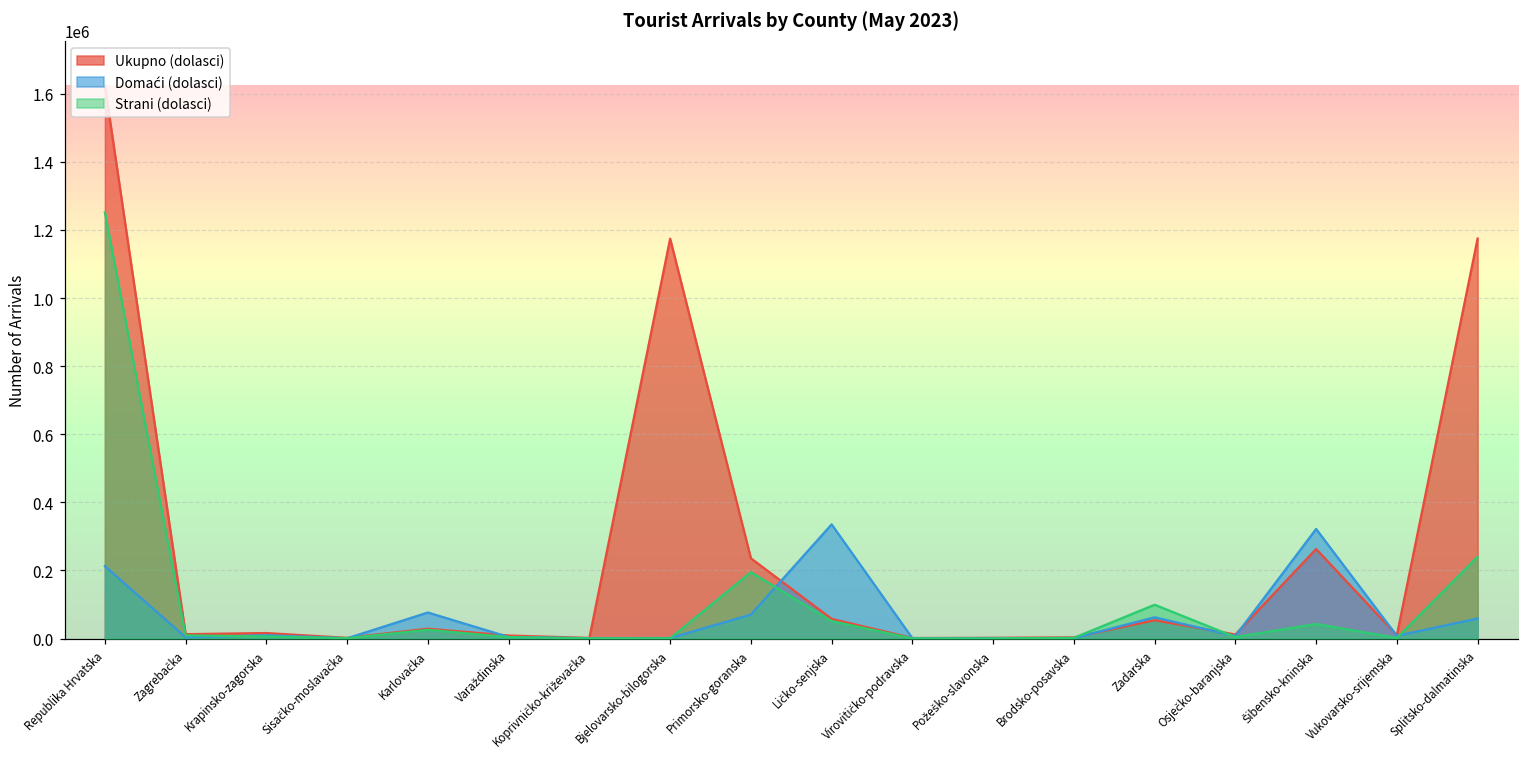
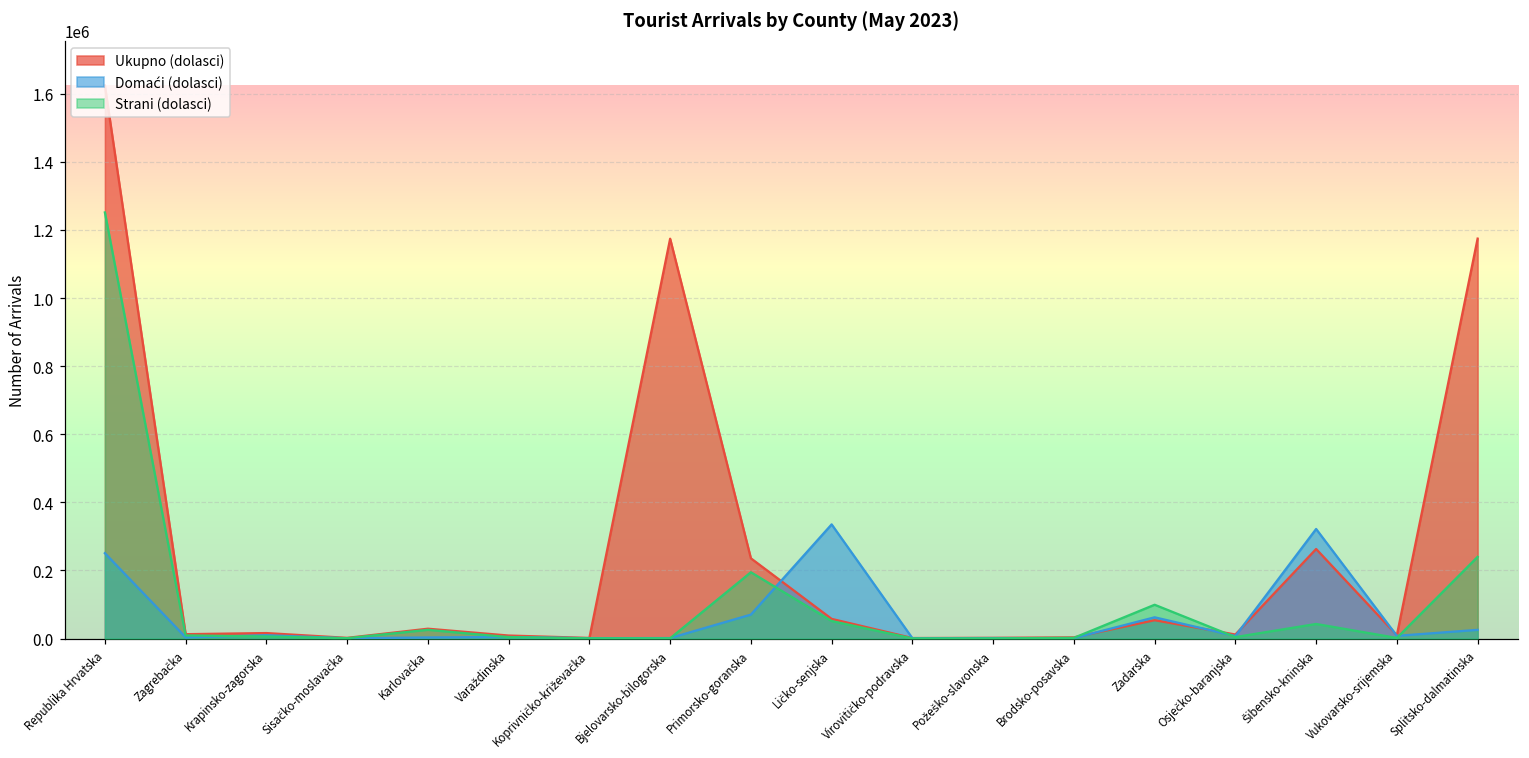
  {
    "Ukupno (dolasci)": {
      "Bjelovarsko-bilogorska": 1170000,
      "Primorsko-goranska": 240000,
      "Zadarska": 50000,
      "Šibensko-kninska": 260000,
      "Splitsko-dalmatinska": 1170000
    },
    "Domaći (dolasci)": {
-     "Republika Hrvatska": 210000,
-     "Karlovačka": 80000,
+     "Republika Hrvatska": 250000,
+     "Karlovačka": 0,
      "Primorsko-goranska": 70000,
      "Ličko-senjska": 340000,
      "Zadarska": 60000,
      "Šibensko-kninska": 320000,
-     "Splitsko-dalmatinska": 60000
+     "Splitsko-dalmatinska": 30000
    },
    "Strani (dolasci)": {
      "Republika Hrvatska": 1250000,
      "Primorsko-goranska": 190000,
      "Zadarska": 100000,
      "Šibensko-kninska": 40000,
      "Splitsko-dalmatinska": 240000
    }
  }
